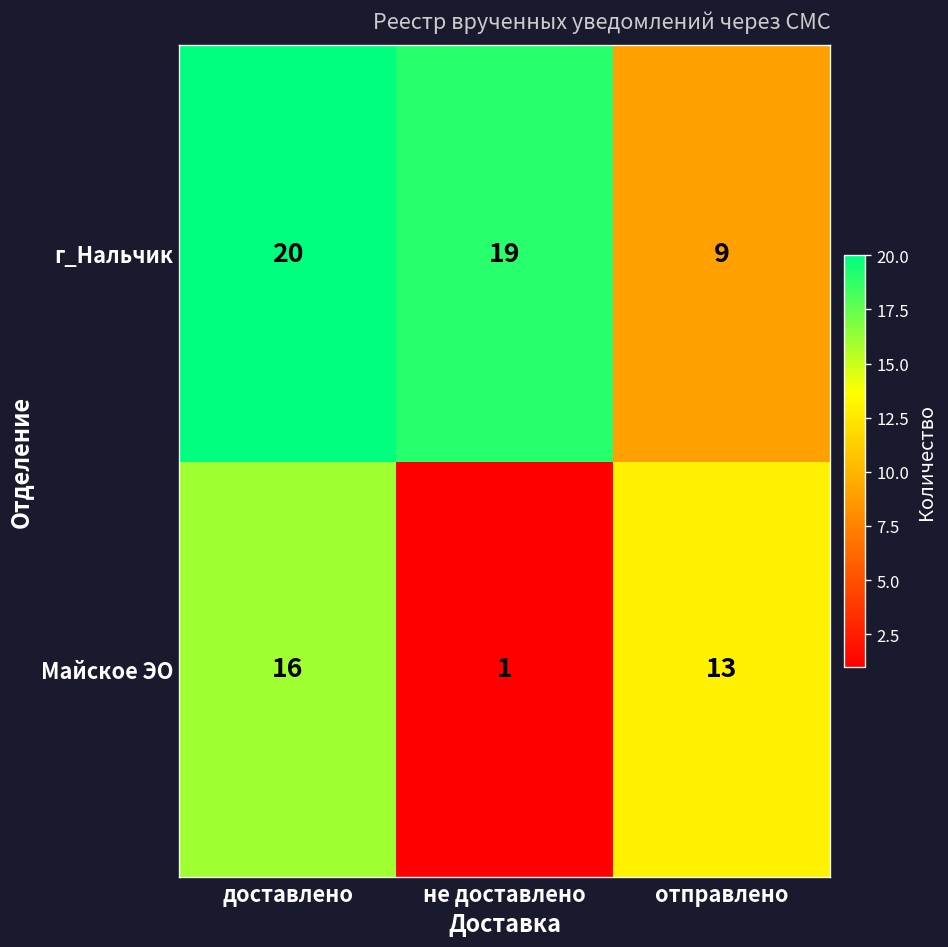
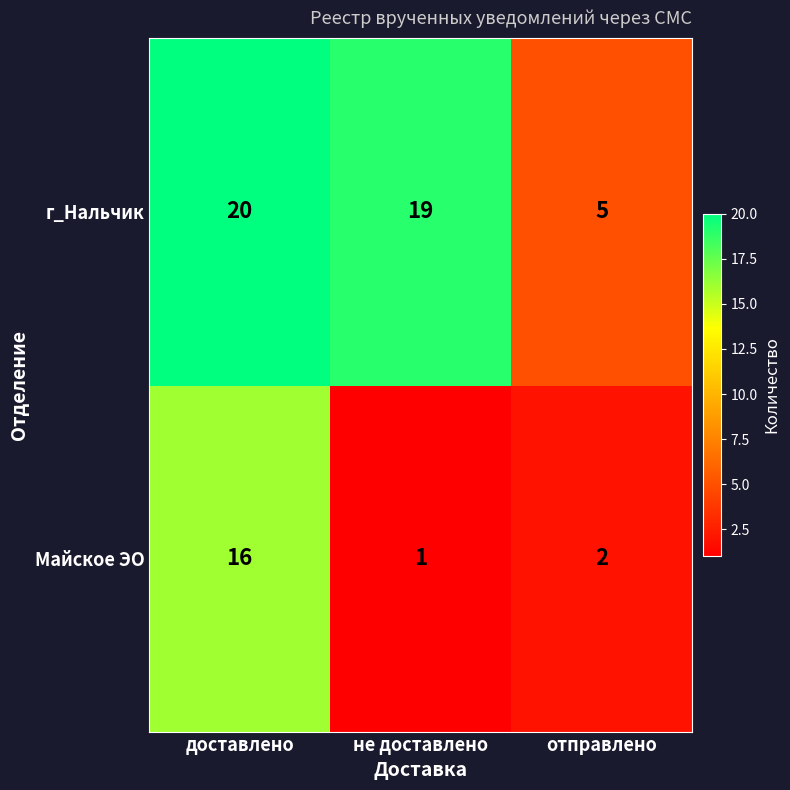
  {
    "г_Нальчик": {
      "доставлено": 20,
      "не доставлено": 19,
-     "отправлено": 9
+     "отправлено": 5
    },
    "Майское ЭО": {
      "доставлено": 16,
      "не доставлено": 1,
-     "отправлено": 13
+     "отправлено": 2
    }
  }
